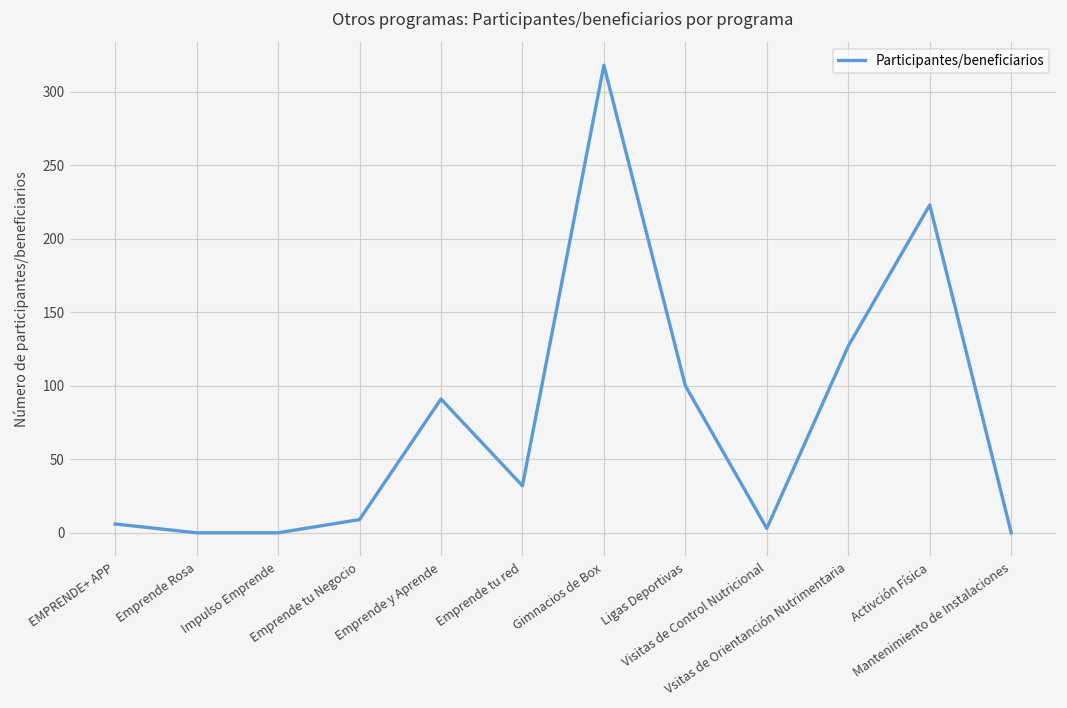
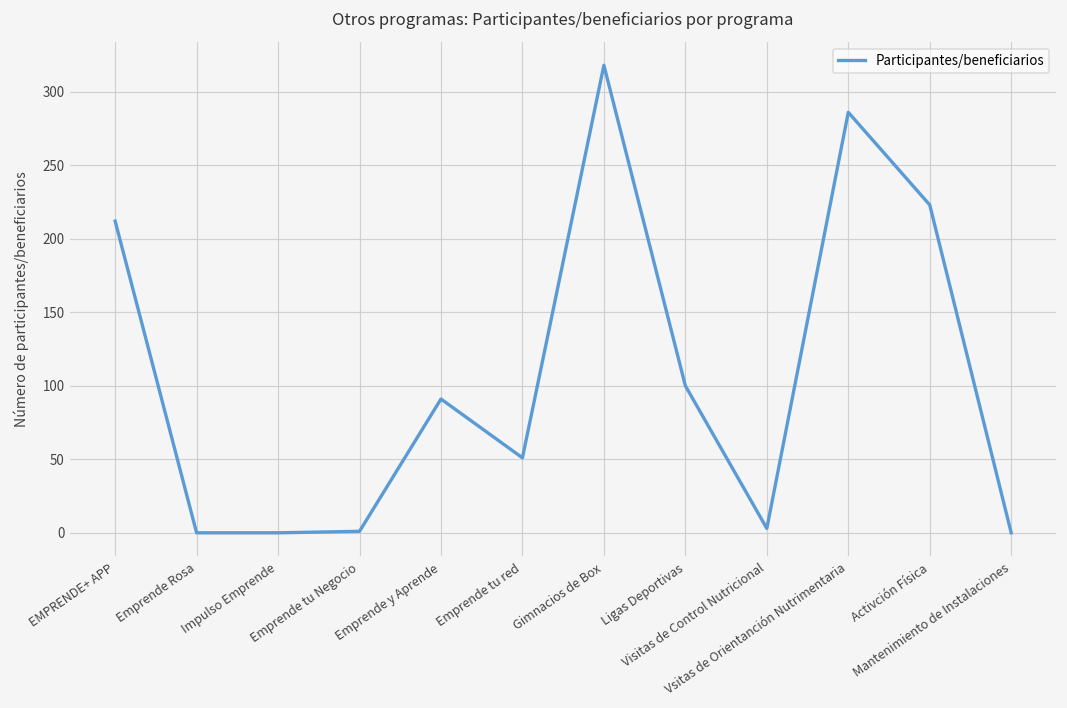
  {
-   "EMPRENDE+ APP": 6,
+   "EMPRENDE+ APP": 212,
    "Emprende Rosa": 0,
    "Impulso Emprende": 0,
-   "Emprende tu Negocio": 9,
+   "Emprende tu Negocio": 1,
    "Emprende y Aprende": 91,
-   "Emprende tu red": 32,
+   "Emprende tu red": 51,
    "Gimnacios de Box": 318,
    "Ligas Deportivas": 100,
    "Visitas de Control Nutricional": 3,
-   "Vsitas de Orientanción Nutrimentaria": 127,
+   "Vsitas de Orientanción Nutrimentaria": 286,
    "Activción Física": 223,
    "Mantenimiento de Instalaciones": 0
  }
